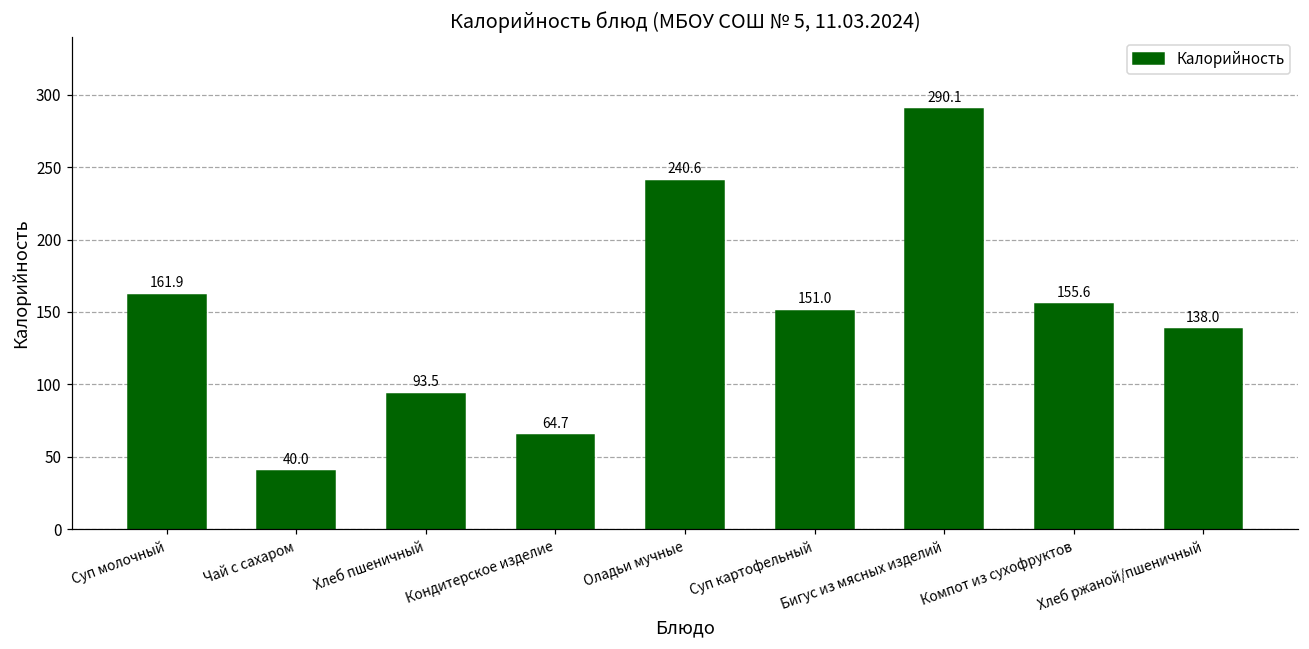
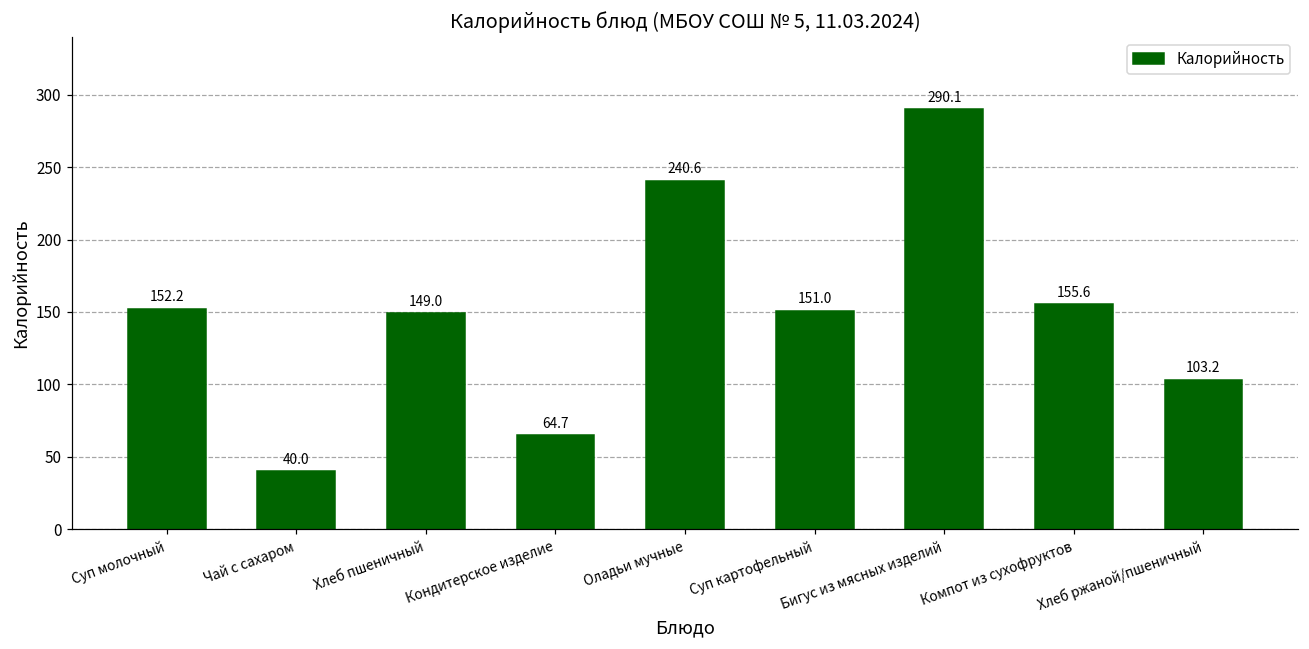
  {
-   "Суп молочный": 161.9,
+   "Суп молочный": 152.2,
    "Чай с сахаром": 40.0,
-   "Хлеб пшеничный": 93.5,
+   "Хлеб пшеничный": 149.0,
    "Кондитерское изделие": 64.7,
    "Оладьи мучные": 240.6,
    "Суп картофельный": 151.0,
    "Бигус из мясных изделий": 290.1,
    "Компот из сухофруктов": 155.6,
-   "Хлеб ржаной/пшеничный": 138.0
+   "Хлеб ржаной/пшеничный": 103.2
  }
